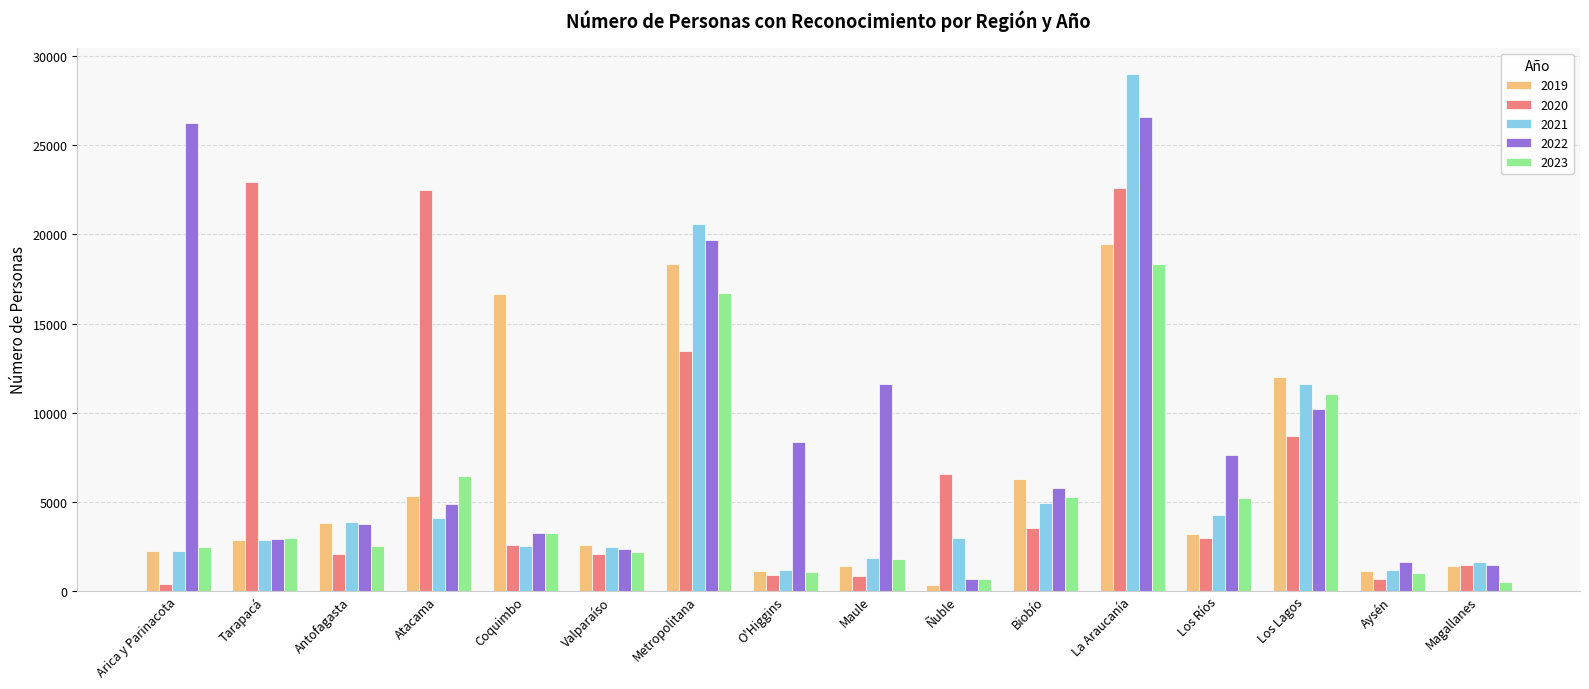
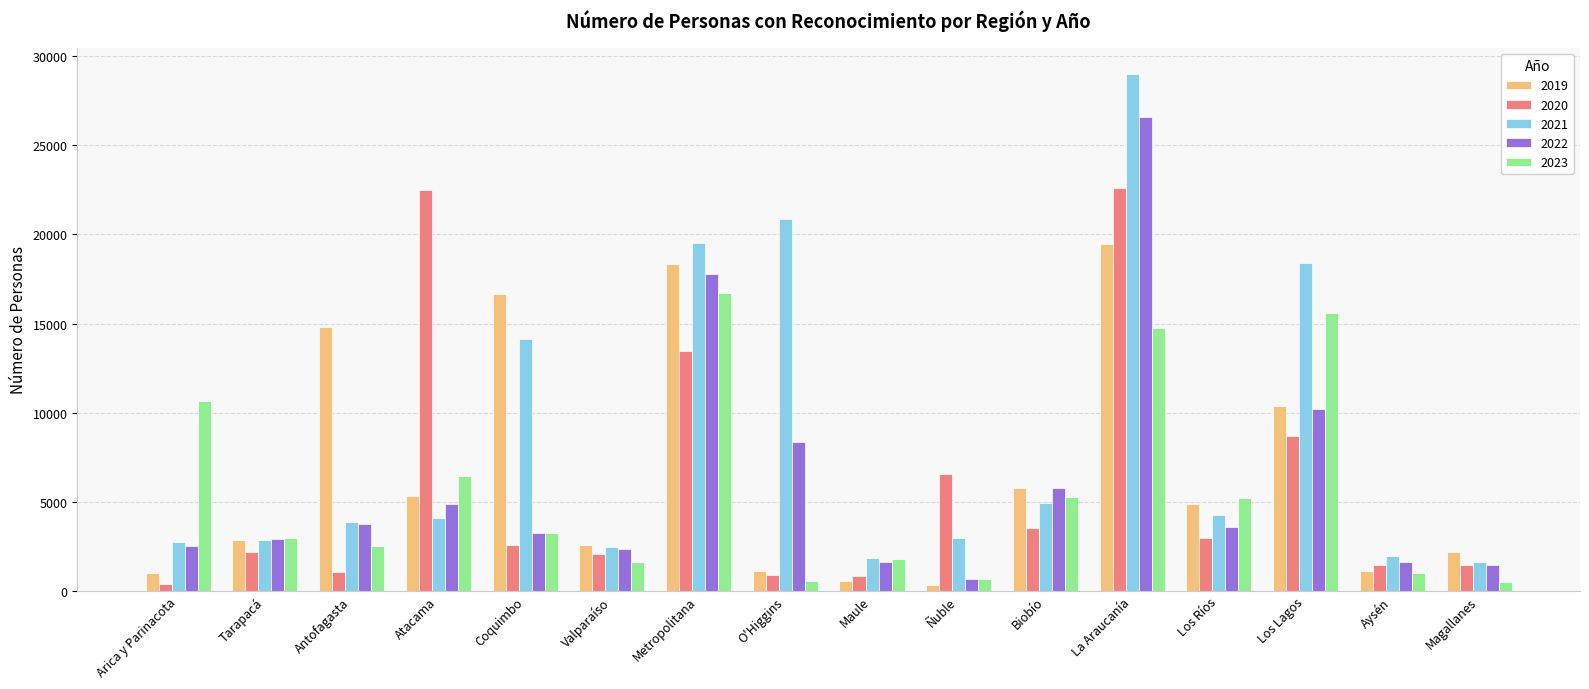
  {
    "2019": {
-     "Arica y Parinacota": 2200,
+     "Arica y Parinacota": 1000,
      "Tarapacá": 2900,
-     "Antofagasta": 3800,
+     "Antofagasta": 14800,
      "Atacama": 5300,
      "Coquimbo": 16700,
      "Valparaíso": 2600,
      "Metropolitana": 18300,
      "O'Higgins": 1100,
-     "Maule": 1400,
+     "Maule": 500,
      "Ñuble": 300,
-     "Biobío": 6300,
+     "Biobío": 5800,
      "La Araucanía": 19400,
-     "Los Ríos": 3200,
-     "Los Lagos": 12000,
+     "Los Ríos": 4900,
+     "Los Lagos": 10400,
      "Aysén": 1100,
-     "Magallanes": 1400
+     "Magallanes": 2200
    },
    "2020": {
      "Arica y Parinacota": 400,
-     "Tarapacá": 22900,
-     "Antofagasta": 2100,
+     "Tarapacá": 2200,
+     "Antofagasta": 1100,
      "Atacama": 22500,
      "Coquimbo": 2600,
      "Valparaíso": 2100,
      "Metropolitana": 13400,
      "O'Higgins": 900,
      "Maule": 800,
      "Ñuble": 6500,
      "Biobío": 3500,
      "La Araucanía": 22600,
      "Los Ríos": 3000,
      "Los Lagos": 8700,
-     "Aysén": 600,
+     "Aysén": 1400,
      "Magallanes": 1400
    },
    "2021": {
-     "Arica y Parinacota": 2200,
+     "Arica y Parinacota": 2700,
      "Tarapacá": 2800,
      "Antofagasta": 3900,
      "Atacama": 4100,
-     "Coquimbo": 2500,
+     "Coquimbo": 14100,
      "Valparaíso": 2400,
-     "Metropolitana": 20600,
-     "O'Higgins": 1200,
+     "Metropolitana": 19500,
+     "O'Higgins": 20900,
      "Maule": 1900,
      "Ñuble": 3000,
      "Biobío": 4900,
      "La Araucanía": 29000,
      "Los Ríos": 4300,
-     "Los Lagos": 11600,
-     "Aysén": 1100,
+     "Los Lagos": 18400,
+     "Aysén": 2000,
      "Magallanes": 1600
    },
    "2022": {
-     "Arica y Parinacota": 26300,
+     "Arica y Parinacota": 2500,
      "Tarapacá": 2900,
      "Antofagasta": 3700,
      "Atacama": 4900,
      "Coquimbo": 3200,
      "Valparaíso": 2300,
-     "Metropolitana": 19700,
+     "Metropolitana": 17800,
      "O'Higgins": 8400,
-     "Maule": 11600,
+     "Maule": 1600,
      "Ñuble": 700,
      "Biobío": 5800,
      "La Araucanía": 26600,
-     "Los Ríos": 7600,
+     "Los Ríos": 3600,
      "Los Lagos": 10200,
      "Aysén": 1600,
      "Magallanes": 1400
    },
    "2023": {
-     "Arica y Parinacota": 2500,
+     "Arica y Parinacota": 10700,
      "Tarapacá": 3000,
      "Antofagasta": 2500,
      "Atacama": 6400,
      "Coquimbo": 3200,
-     "Valparaíso": 2200,
+     "Valparaíso": 1600,
      "Metropolitana": 16700,
-     "O'Higgins": 1000,
+     "O'Higgins": 500,
      "Maule": 1800,
      "Ñuble": 700,
      "Biobío": 5300,
-     "La Araucanía": 18300,
+     "La Araucanía": 14800,
      "Los Ríos": 5200,
-     "Los Lagos": 11000,
+     "Los Lagos": 15600,
      "Aysén": 1000,
      "Magallanes": 500
    }
  }
